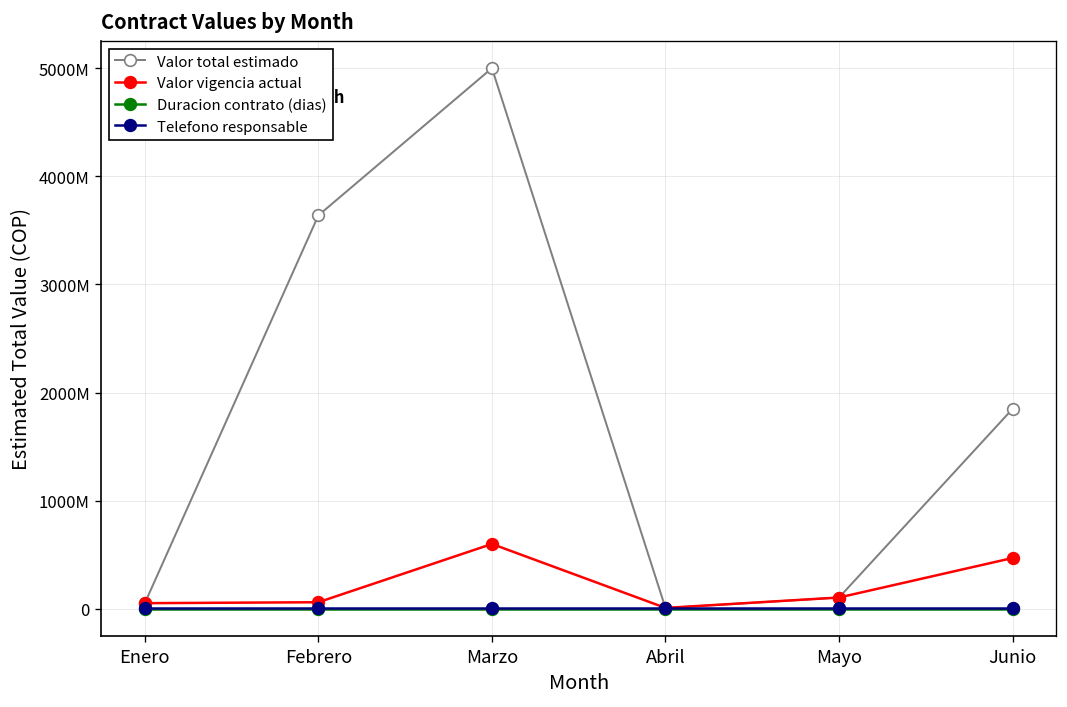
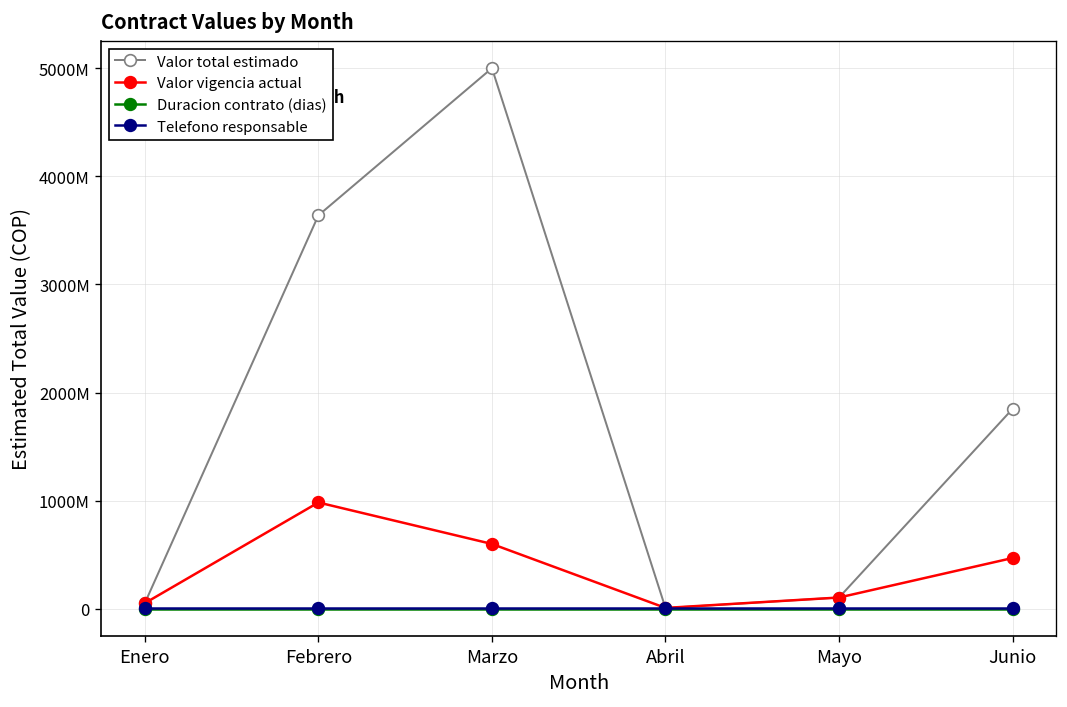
  {
    "Valor total estimado": {
      "Febrero": 3600000000,
      "Marzo": 5000000000,
      "Junio": 1800000000
    },
    "Valor vigencia actual": {
-     "Febrero": 100000000,
+     "Febrero": 1000000000,
      "Marzo": 600000000,
      "Junio": 500000000
    },
    "Telefono responsable": {
      "Enero": 0,
      "Febrero": 0,
      "Marzo": 0,
      "Mayo": 0,
      "Junio": 0
    }
  }
